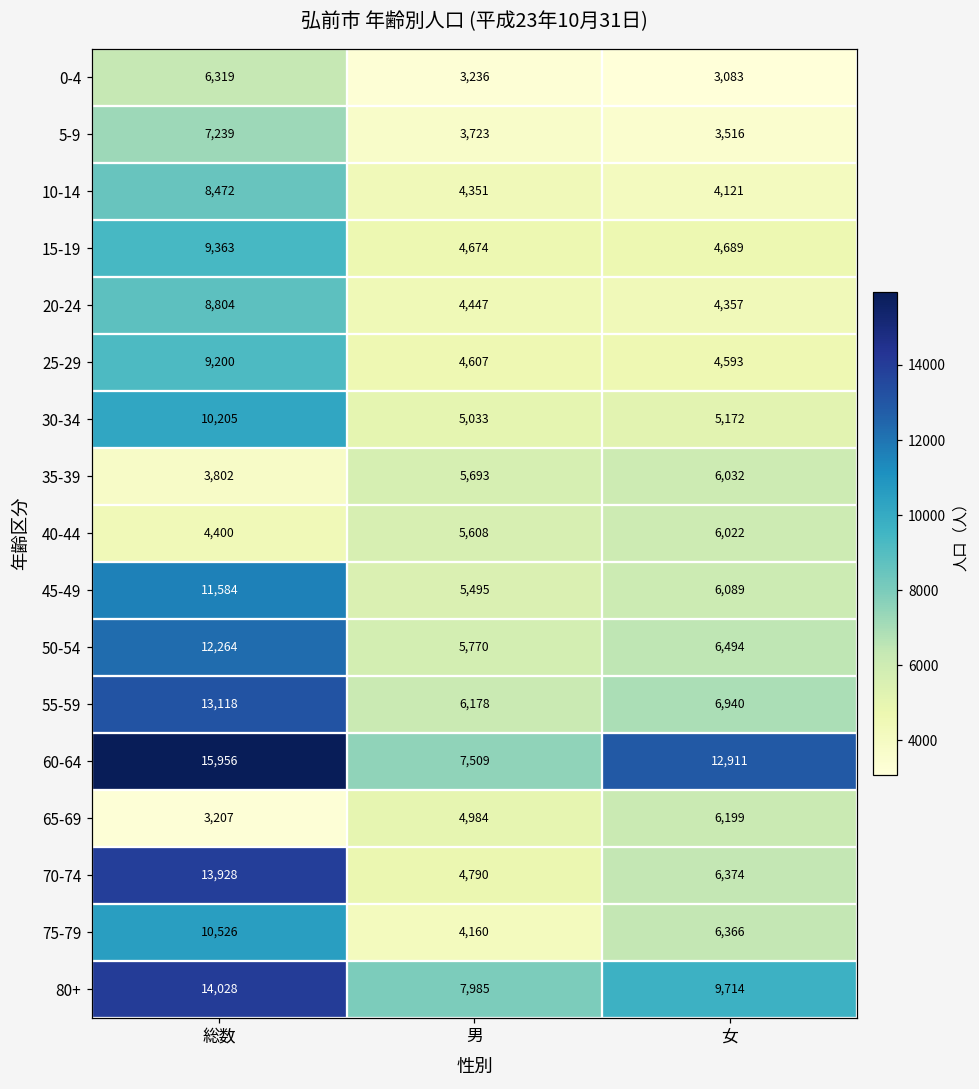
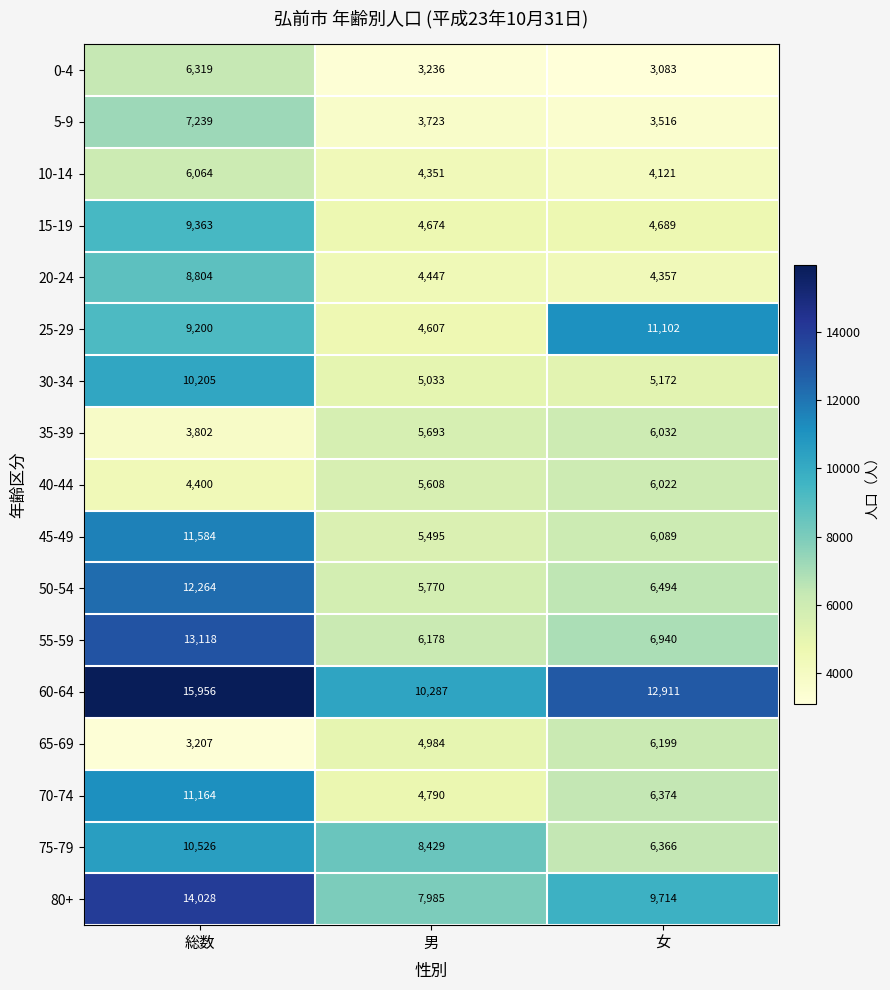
  {
    "0-4": {
      "総数": "6,319",
      "男": "3,236",
      "女": "3,083"
    },
    "5-9": {
      "総数": "7,239",
      "男": "3,723",
      "女": "3,516"
    },
    "10-14": {
-     "総数": "8,472",
+     "総数": "6,064",
      "男": "4,351",
      "女": "4,121"
    },
    "15-19": {
      "総数": "9,363",
      "男": "4,674",
      "女": "4,689"
    },
    "20-24": {
      "総数": "8,804",
      "男": "4,447",
      "女": "4,357"
    },
    "25-29": {
      "総数": "9,200",
      "男": "4,607",
-     "女": "4,593"
+     "女": "11,102"
    },
    "30-34": {
      "総数": "10,205",
      "男": "5,033",
      "女": "5,172"
    },
    "35-39": {
      "総数": "3,802",
      "男": "5,693",
      "女": "6,032"
    },
    "40-44": {
      "総数": "4,400",
      "男": "5,608",
      "女": "6,022"
    },
    "45-49": {
      "総数": "11,584",
      "男": "5,495",
      "女": "6,089"
    },
    "50-54": {
      "総数": "12,264",
      "男": "5,770",
      "女": "6,494"
    },
    "55-59": {
      "総数": "13,118",
      "男": "6,178",
      "女": "6,940"
    },
    "60-64": {
      "総数": "15,956",
-     "男": "7,509",
+     "男": "10,287",
      "女": "12,911"
    },
    "65-69": {
      "総数": "3,207",
      "男": "4,984",
      "女": "6,199"
    },
    "70-74": {
-     "総数": "13,928",
+     "総数": "11,164",
      "男": "4,790",
      "女": "6,374"
    },
    "75-79": {
      "総数": "10,526",
-     "男": "4,160",
+     "男": "8,429",
      "女": "6,366"
    },
    "80+": {
      "総数": "14,028",
      "男": "7,985",
      "女": "9,714"
    }
  }
